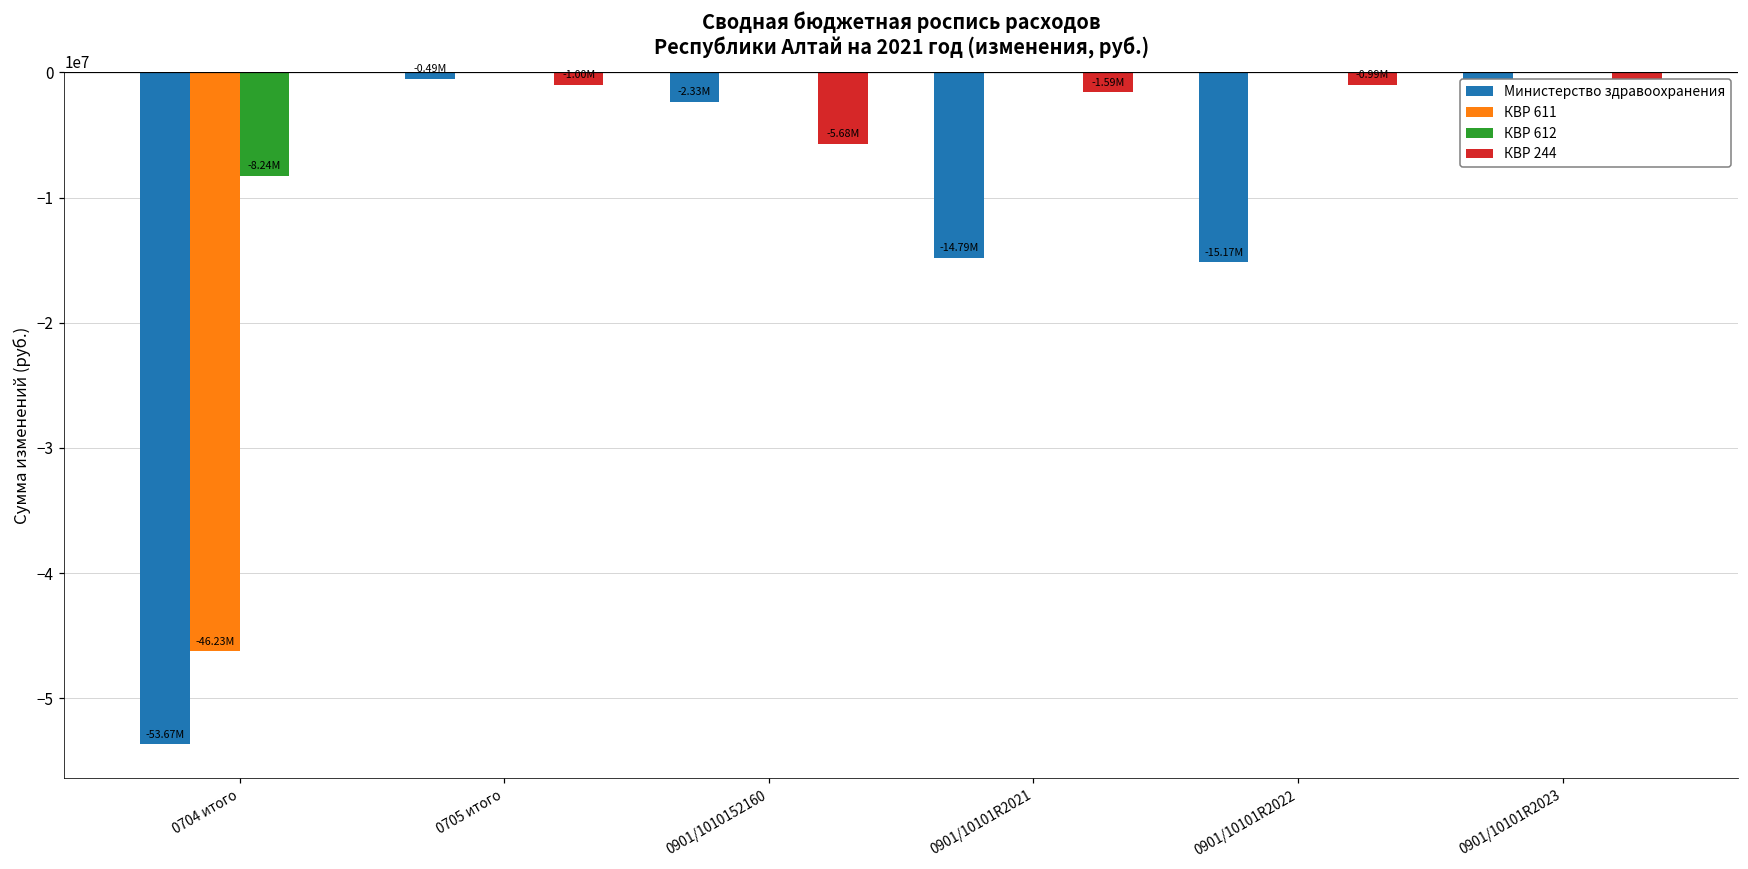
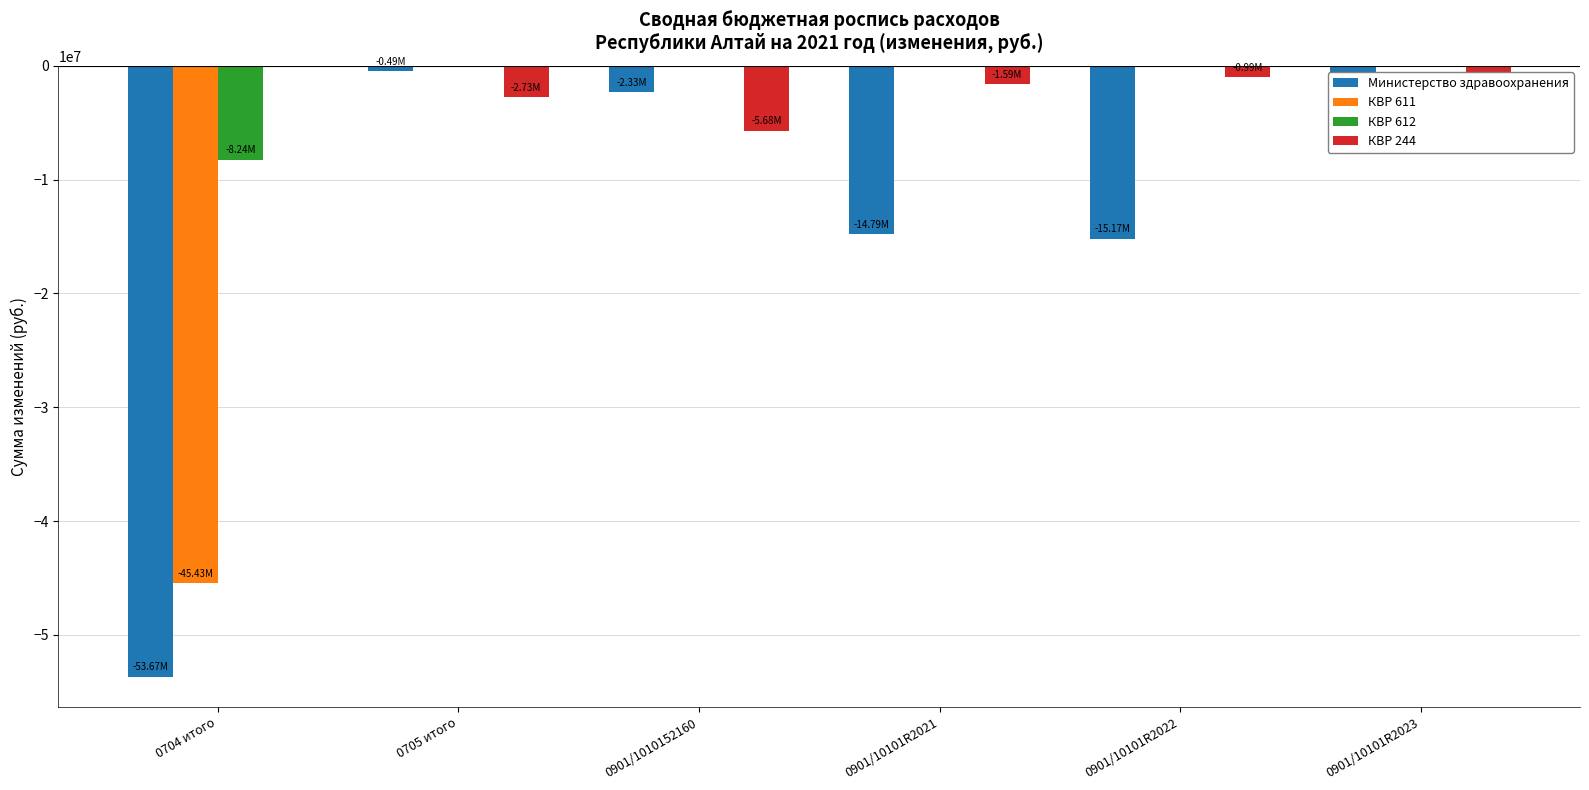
  {
    "Министерство здравоохранения": {
      "0704 итого": "-53.67M",
      "0705 итого": "-0.49M",
      "0901/1010152160": "-2.33M",
      "0901/10101R2021": "-14.79M",
      "0901/10101R2022": "-15.17M"
    },
    "КВР 611": {
-     "0704 итого": "-46.23M"
+     "0704 итого": "-45.43M"
    },
    "КВР 612": {
      "0704 итого": "-8.24M"
    },
    "КВР 244": {
-     "0705 итого": "-1.00M",
+     "0705 итого": "-2.73M",
      "0901/1010152160": "-5.68M",
      "0901/10101R2021": "-1.59M",
      "0901/10101R2022": "-0.99M"
    }
  }
